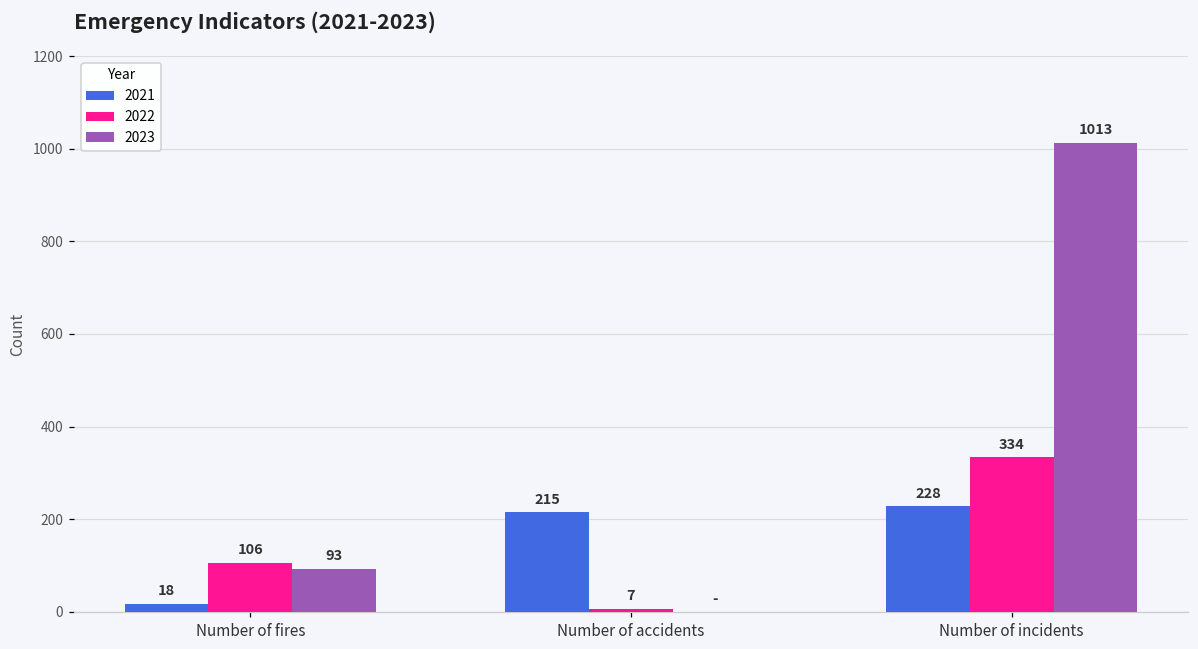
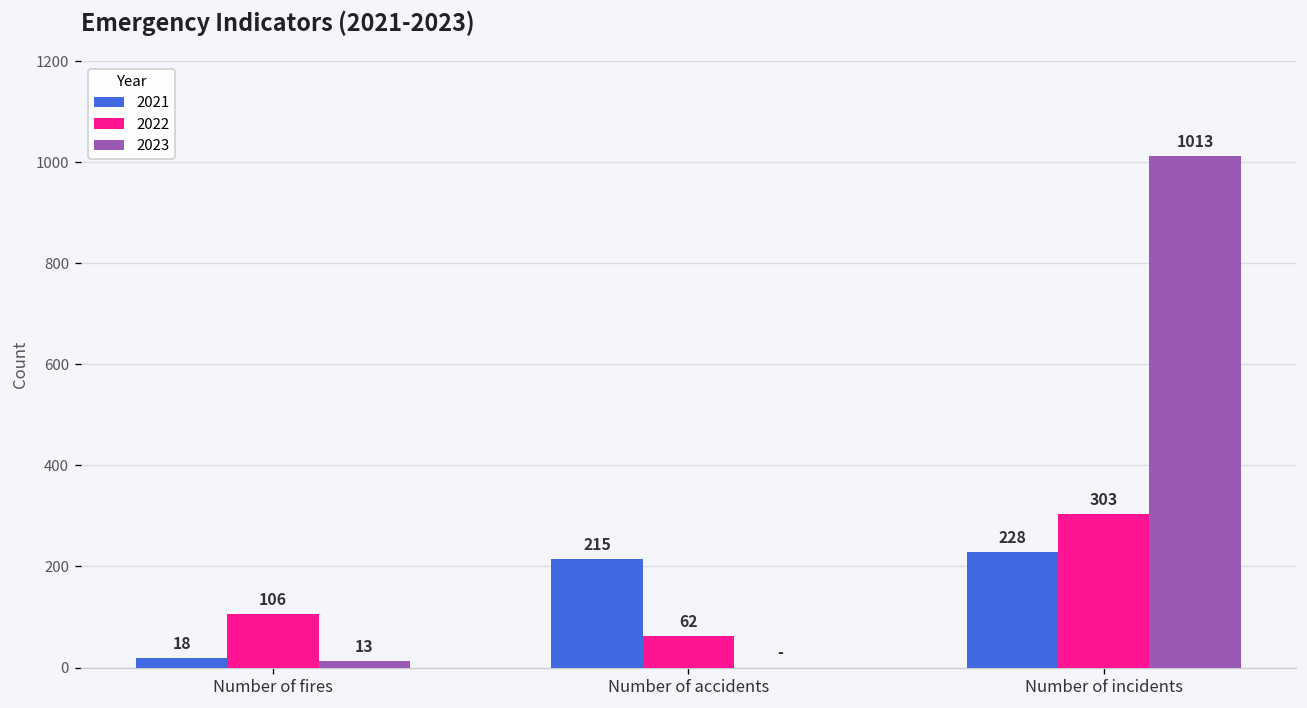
  {
    "2021": {
      "Number of fires": 18,
      "Number of accidents": 215,
      "Number of incidents": 228
    },
    "2022": {
      "Number of fires": 106,
-     "Number of accidents": 7,
-     "Number of incidents": 334
+     "Number of accidents": 62,
+     "Number of incidents": 303
    },
    "2023": {
-     "Number of fires": 93,
+     "Number of fires": 13,
      "Number of incidents": 1013
    }
  }
